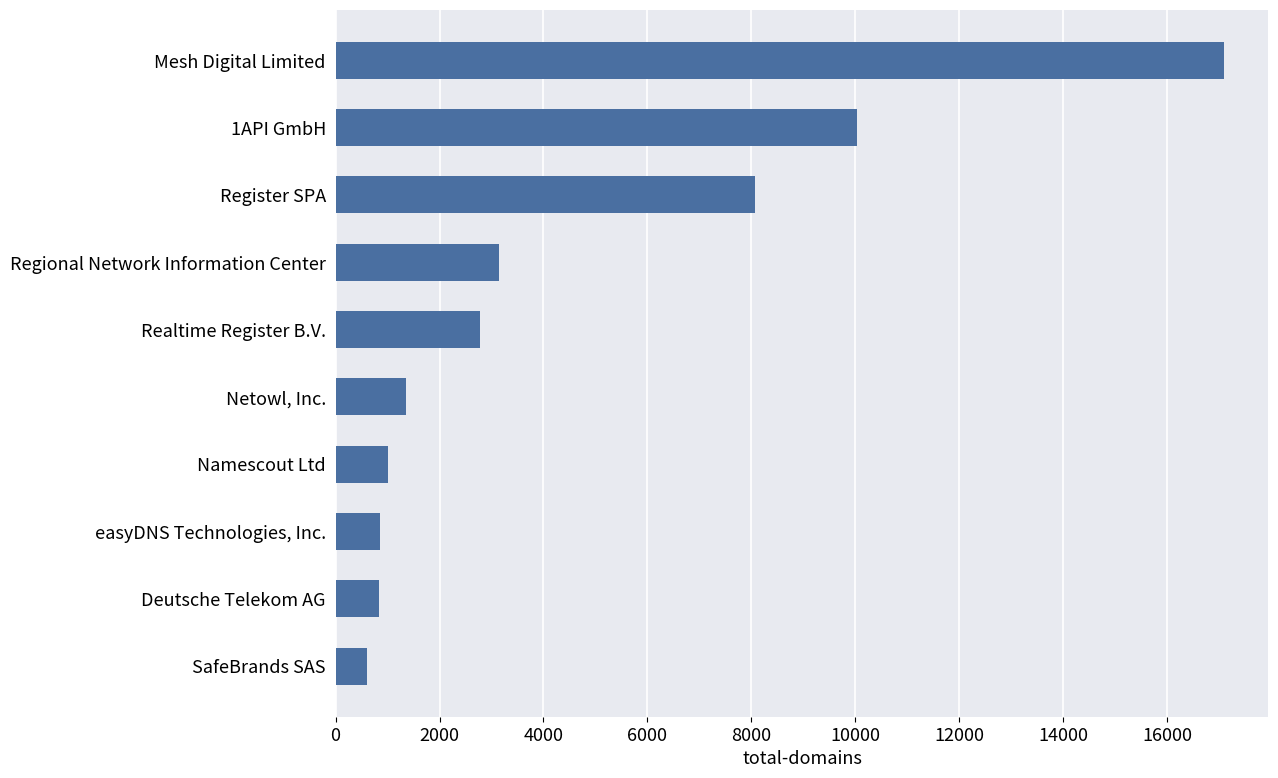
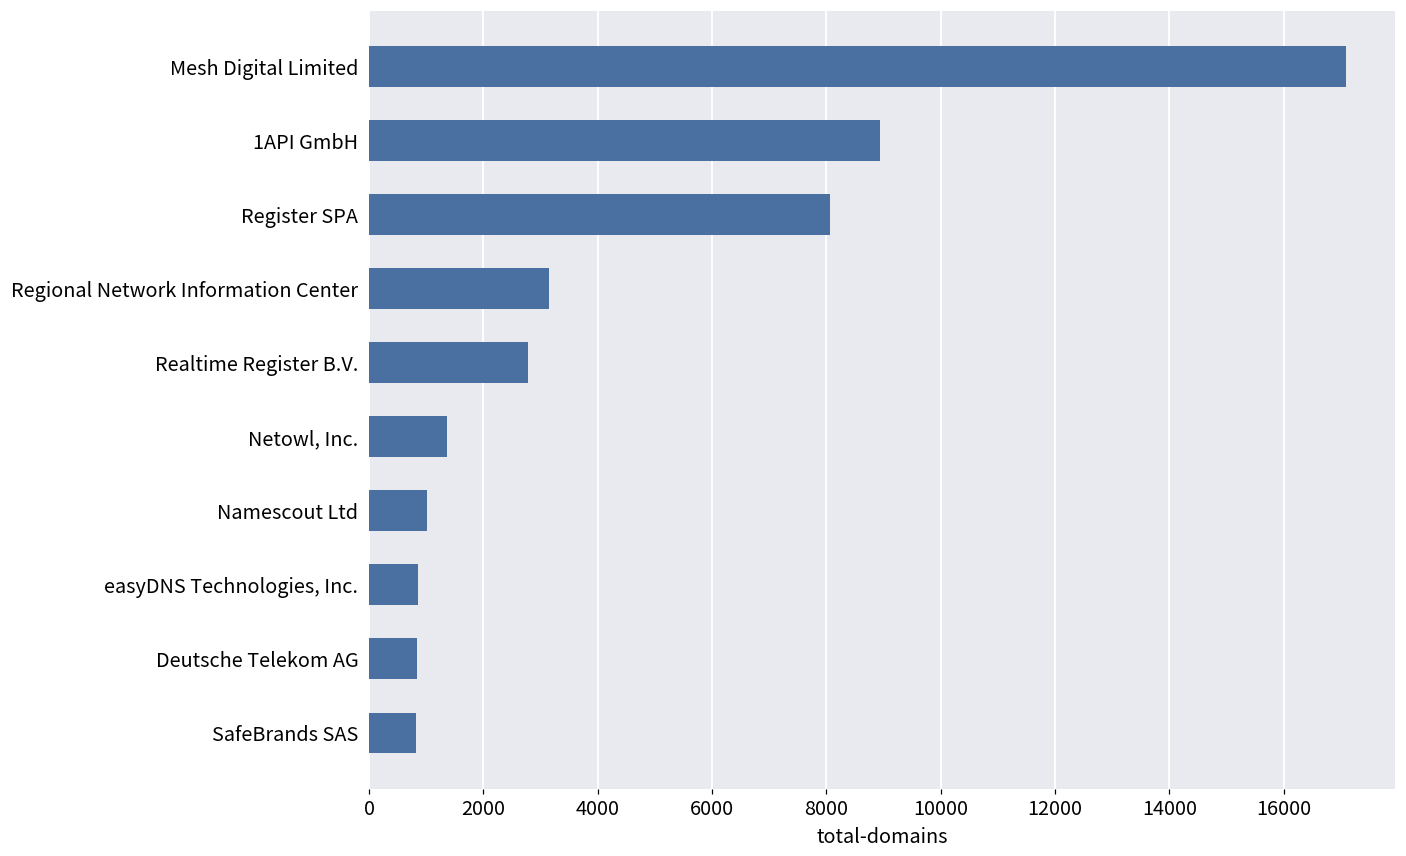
  {
    "Mesh Digital Limited": 17100,
-   "1API GmbH": 10000,
+   "1API GmbH": 8900,
    "Register SPA": 8100,
    "Regional Network Information Center": 3100,
    "Realtime Register B.V.": 2800,
    "Netowl, Inc.": 1400,
    "Namescout Ltd": 1000,
    "easyDNS Technologies, Inc.": 900,
    "Deutsche Telekom AG": 800,
-   "SafeBrands SAS": 600
+   "SafeBrands SAS": 800
  }
